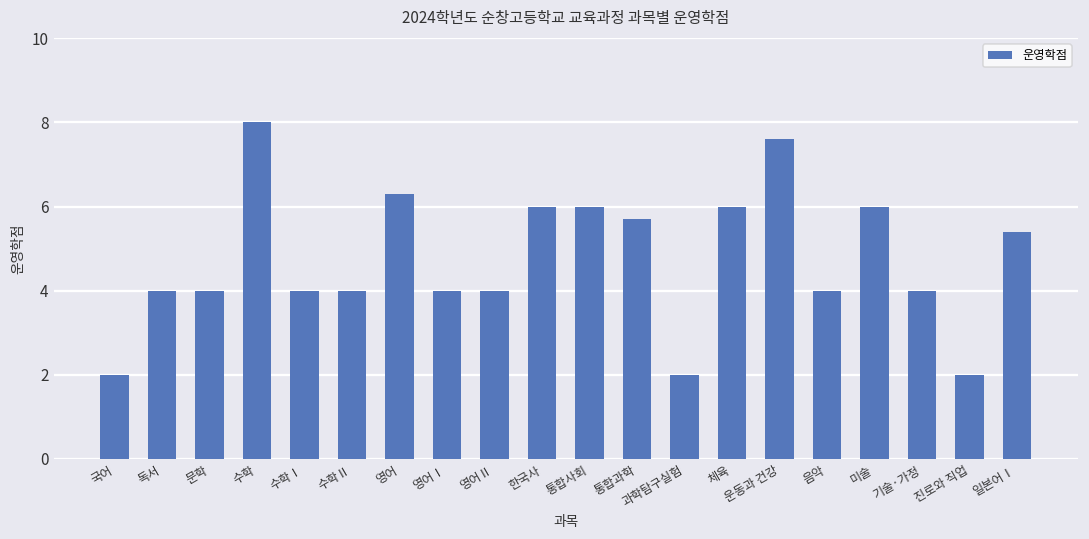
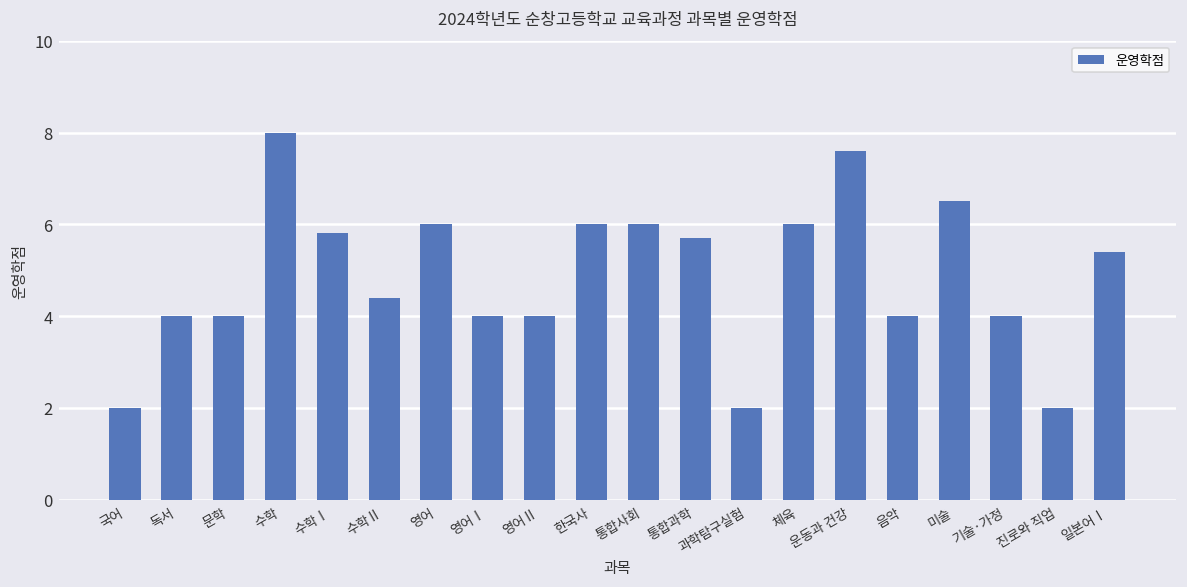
  {
    "국어": 2.0,
    "독서": 4.0,
    "문학": 4.0,
    "수학": 8.0,
-   "수학Ⅰ": 4.0,
-   "수학Ⅱ": 4.0,
-   "영어": 6.3,
+   "수학Ⅰ": 5.8,
+   "수학Ⅱ": 4.4,
+   "영어": 6.0,
    "영어Ⅰ": 4.0,
    "영어Ⅱ": 4.0,
    "한국사": 6.0,
    "통합사회": 6.0,
    "통합과학": 5.7,
    "과학탐구실험": 2.0,
    "체육": 6.0,
    "운동과 건강": 7.6,
    "음악": 4.0,
-   "미술": 6.0,
+   "미술": 6.5,
    "기술·가정": 4.0,
    "진로와 직업": 2.0,
    "일본어Ⅰ": 5.4
  }
